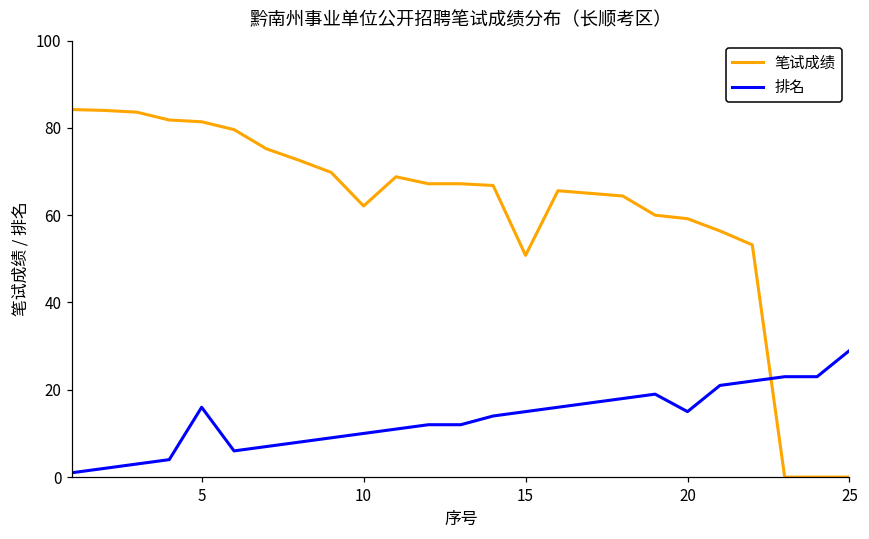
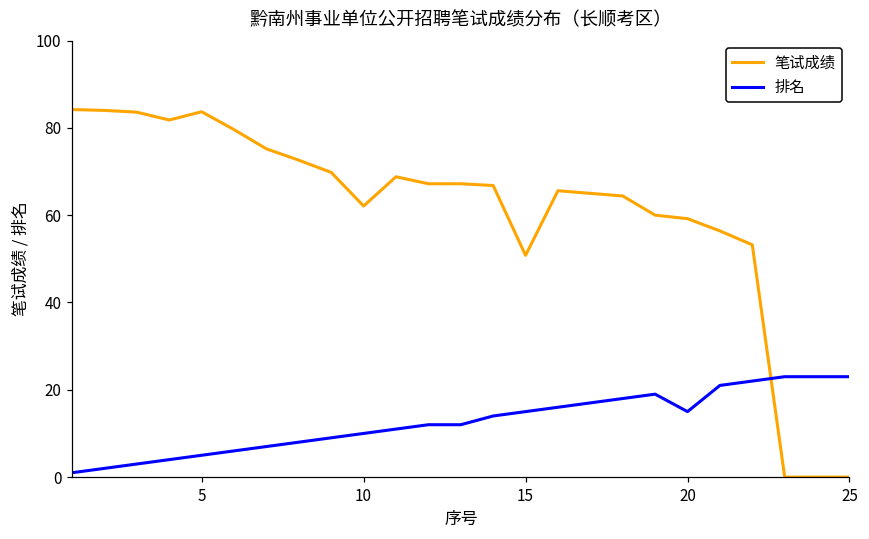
  {
    "笔试成绩": {
-     "5": 81,
+     "5": 84,
      "10": 62,
      "15": 51,
      "20": 59,
      "25": 0
    },
    "排名": {
-     "5": 16,
+     "5": 5,
      "10": 10,
      "15": 15,
      "20": 15,
-     "25": 29
+     "25": 23
    }
  }
